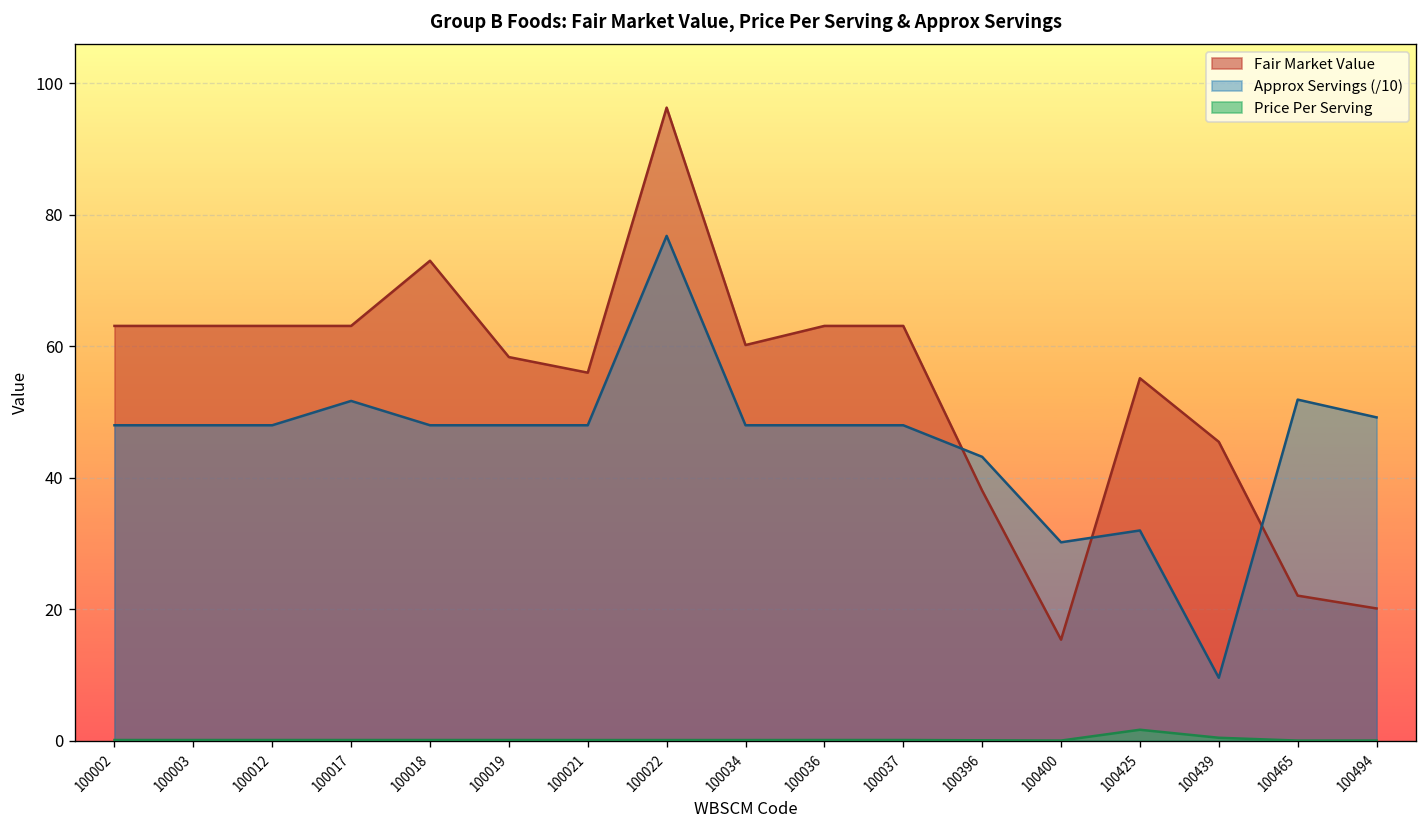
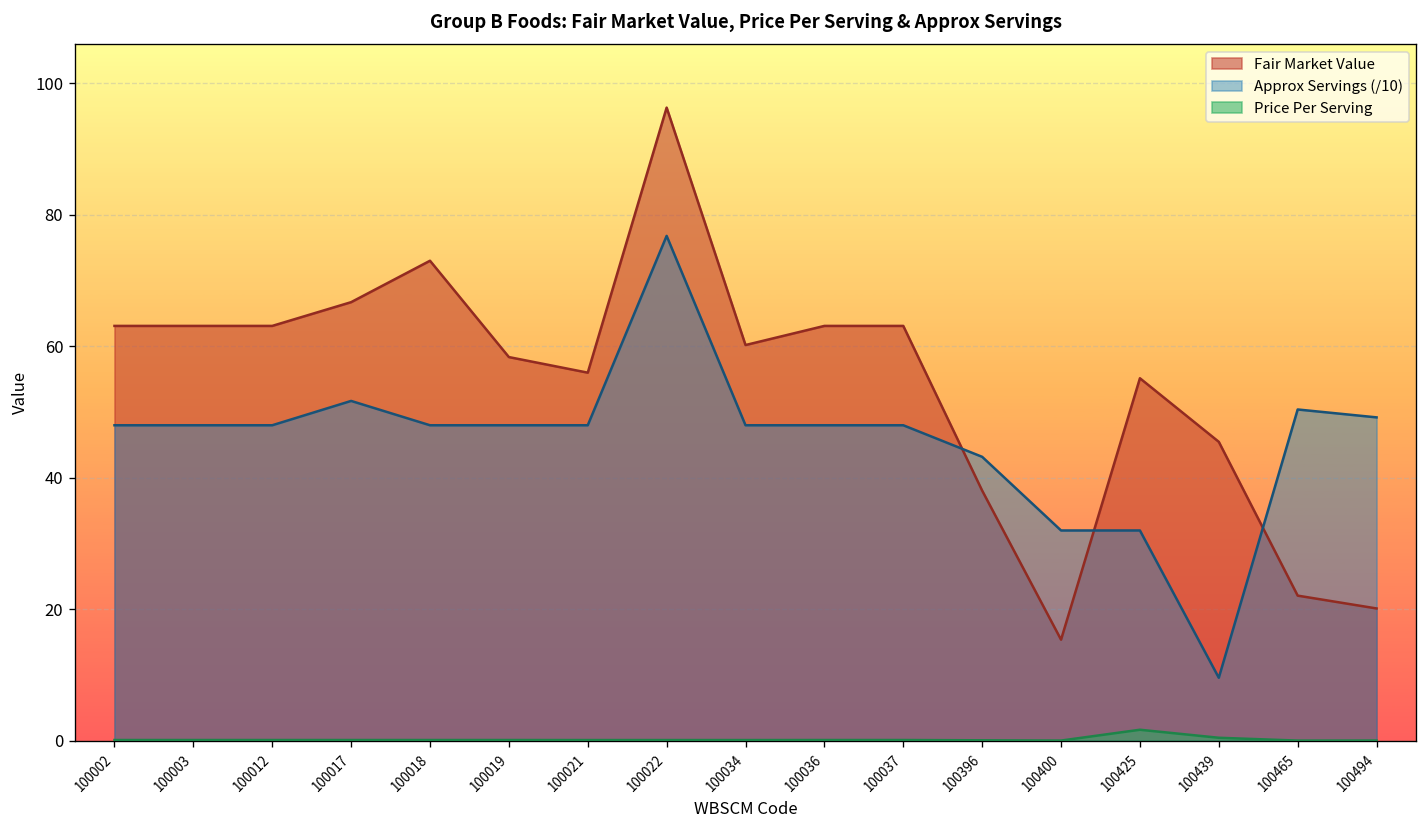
  {
    "Fair Market Value": {
      "100002": 63,
      "100003": 63,
      "100012": 63,
-     "100017": 63,
+     "100017": 67,
      "100018": 73,
      "100019": 58,
      "100021": 56,
      "100022": 96,
      "100034": 60,
      "100036": 63,
      "100037": 63,
      "100396": 38,
      "100400": 15,
      "100425": 55,
      "100439": 45,
      "100465": 22,
      "100494": 20
    },
    "Approx Servings (/10)": {
      "100002": 48,
      "100003": 48,
      "100012": 48,
      "100017": 52,
      "100018": 48,
      "100019": 48,
      "100021": 48,
      "100022": 77,
      "100034": 48,
      "100036": 48,
      "100037": 48,
      "100396": 43,
-     "100400": 30,
+     "100400": 32,
      "100425": 32,
      "100439": 10,
-     "100465": 52,
+     "100465": 50,
      "100494": 49
    },
    "Price Per Serving": {
      "100002": 0,
      "100003": 0,
      "100012": 0,
      "100017": 0,
      "100018": 0,
      "100019": 0,
      "100021": 0,
      "100022": 0,
      "100034": 0,
      "100036": 0,
      "100037": 0,
      "100396": 0,
      "100400": 0,
      "100425": 2,
      "100439": 0,
      "100465": 0,
      "100494": 0
    }
  }
